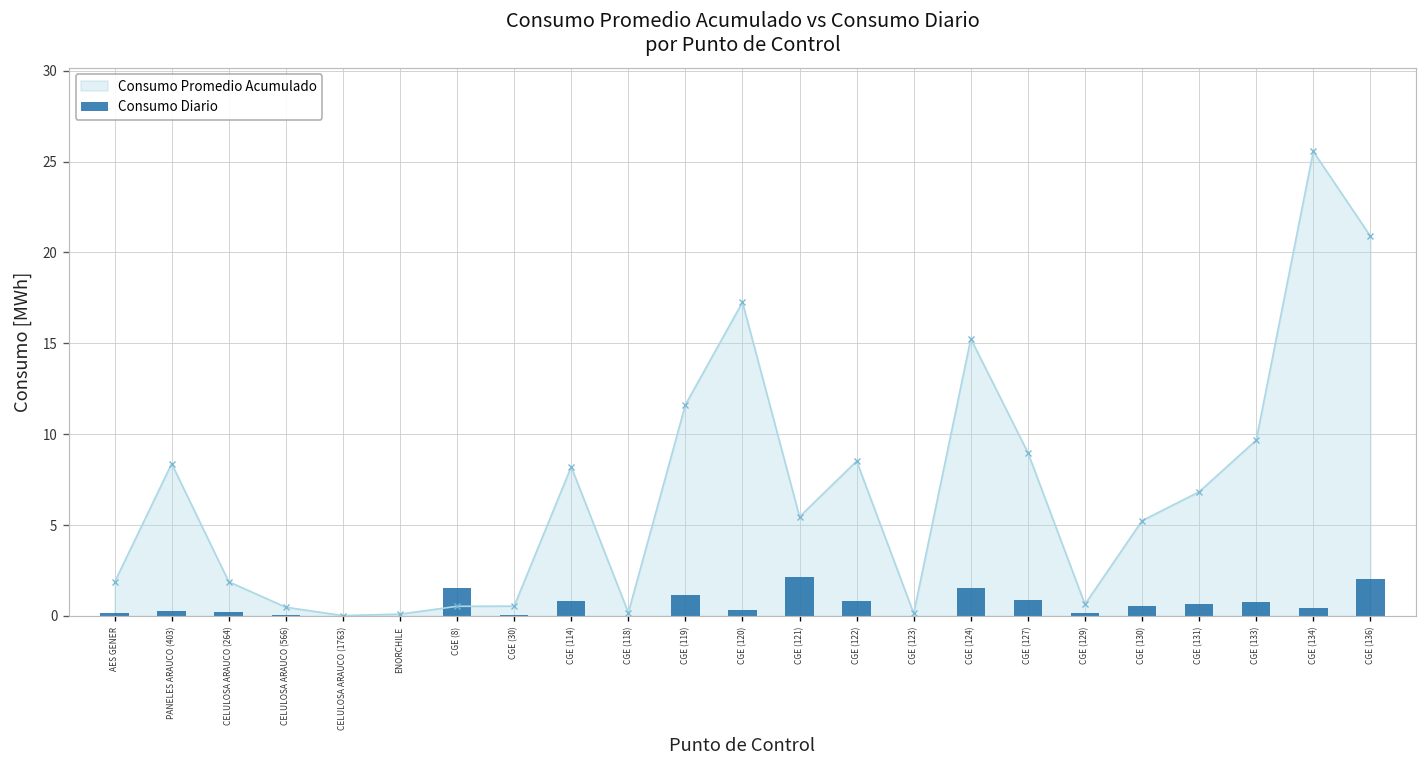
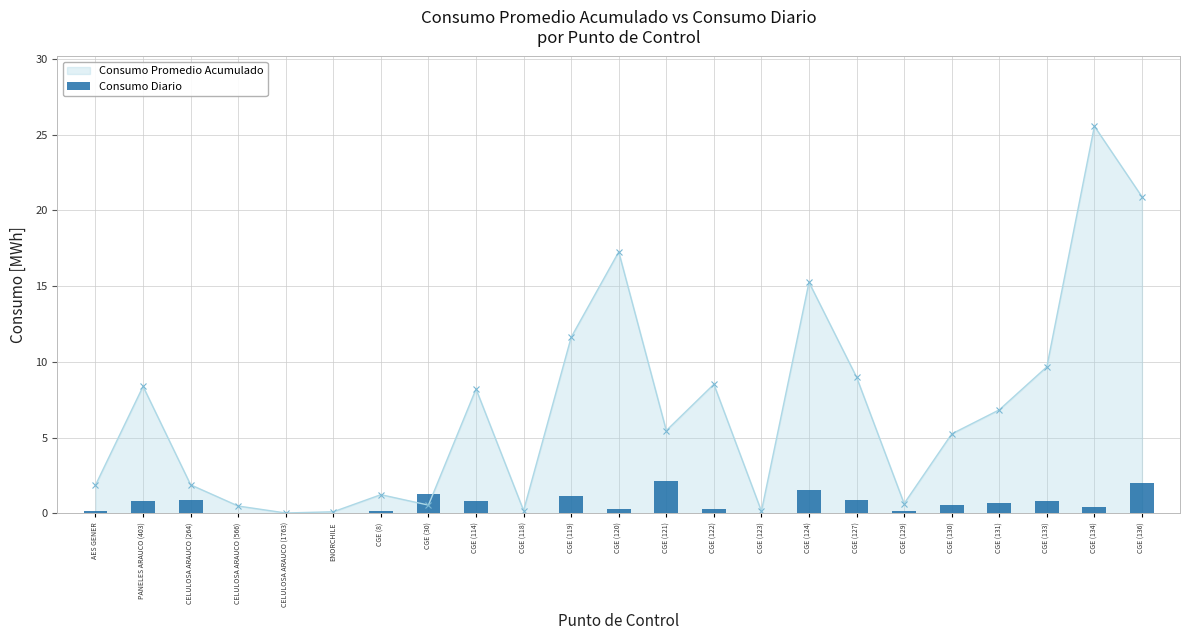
  {
    "Consumo Promedio Acumulado": {
      "AES GENER": 1.9,
      "PANELES ARAUCO (403)": 8.4,
      "CELULOSA ARAUCO (264)": 1.9,
      "CELULOSA ARAUCO (566)": 0.5,
      "CELULOSA ARAUCO (1763)": 0.0,
      "ENORCHILE": 0.1,
-     "CGE (8)": 0.5,
+     "CGE (8)": 1.2,
      "CGE (30)": 0.5,
      "CGE (114)": 8.2,
      "CGE (118)": 0.2,
      "CGE (119)": 11.6,
      "CGE (120)": 17.3,
      "CGE (121)": 5.5,
      "CGE (122)": 8.5,
      "CGE (123)": 0.1,
      "CGE (124)": 15.3,
      "CGE (127)": 9.0,
      "CGE (129)": 0.6,
      "CGE (130)": 5.2,
      "CGE (131)": 6.8,
      "CGE (133)": 9.7,
      "CGE (134)": 25.6,
      "CGE (136)": 20.9
    },
    "Consumo Diario": {
      "AES GENER": 0.2,
-     "PANELES ARAUCO (403)": 0.3,
-     "CELULOSA ARAUCO (264)": 0.2,
-     "CGE (8)": 1.5,
-     "CGE (30)": 0.1,
+     "PANELES ARAUCO (403)": 0.8,
+     "CELULOSA ARAUCO (264)": 0.9,
+     "CGE (8)": 0.1,
+     "CGE (30)": 1.3,
      "CGE (114)": 0.8,
      "CGE (119)": 1.2,
      "CGE (120)": 0.3,
      "CGE (121)": 2.2,
-     "CGE (122)": 0.9,
+     "CGE (122)": 0.3,
      "CGE (124)": 1.5,
      "CGE (127)": 0.9,
      "CGE (129)": 0.2,
      "CGE (130)": 0.5,
      "CGE (131)": 0.7,
      "CGE (133)": 0.8,
      "CGE (134)": 0.4,
      "CGE (136)": 2.0
    }
  }
